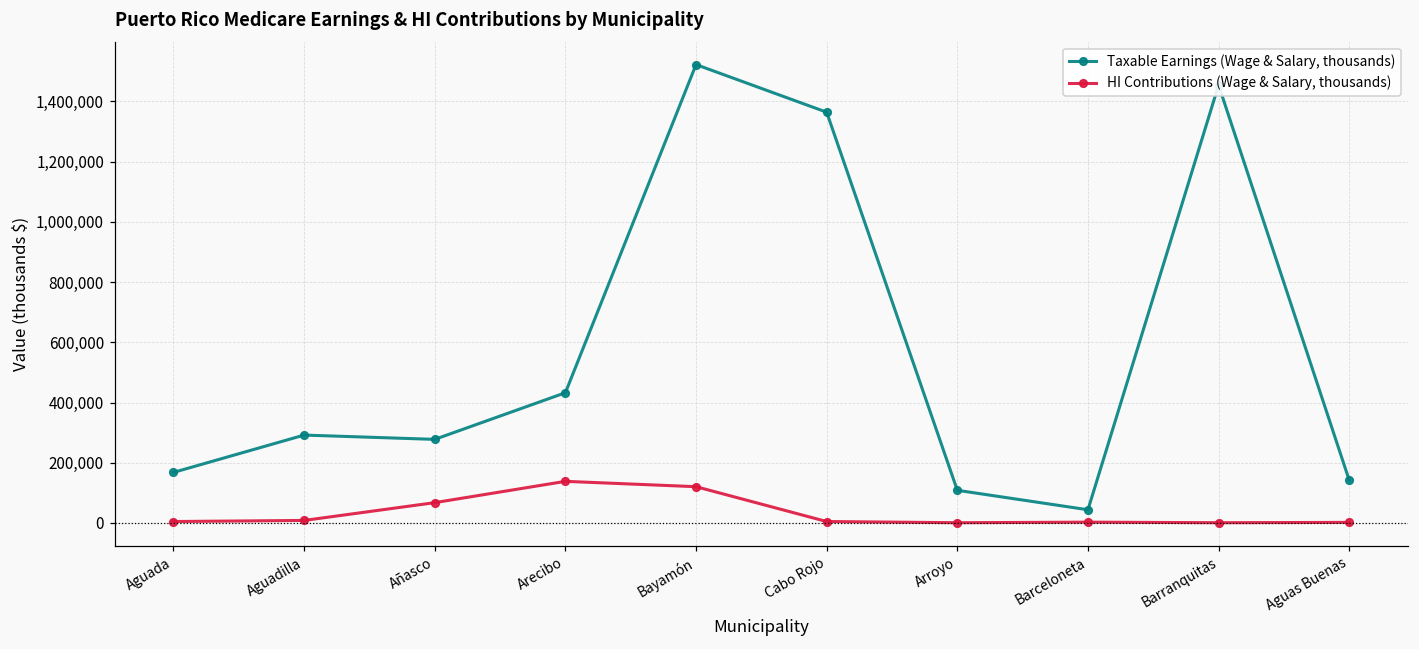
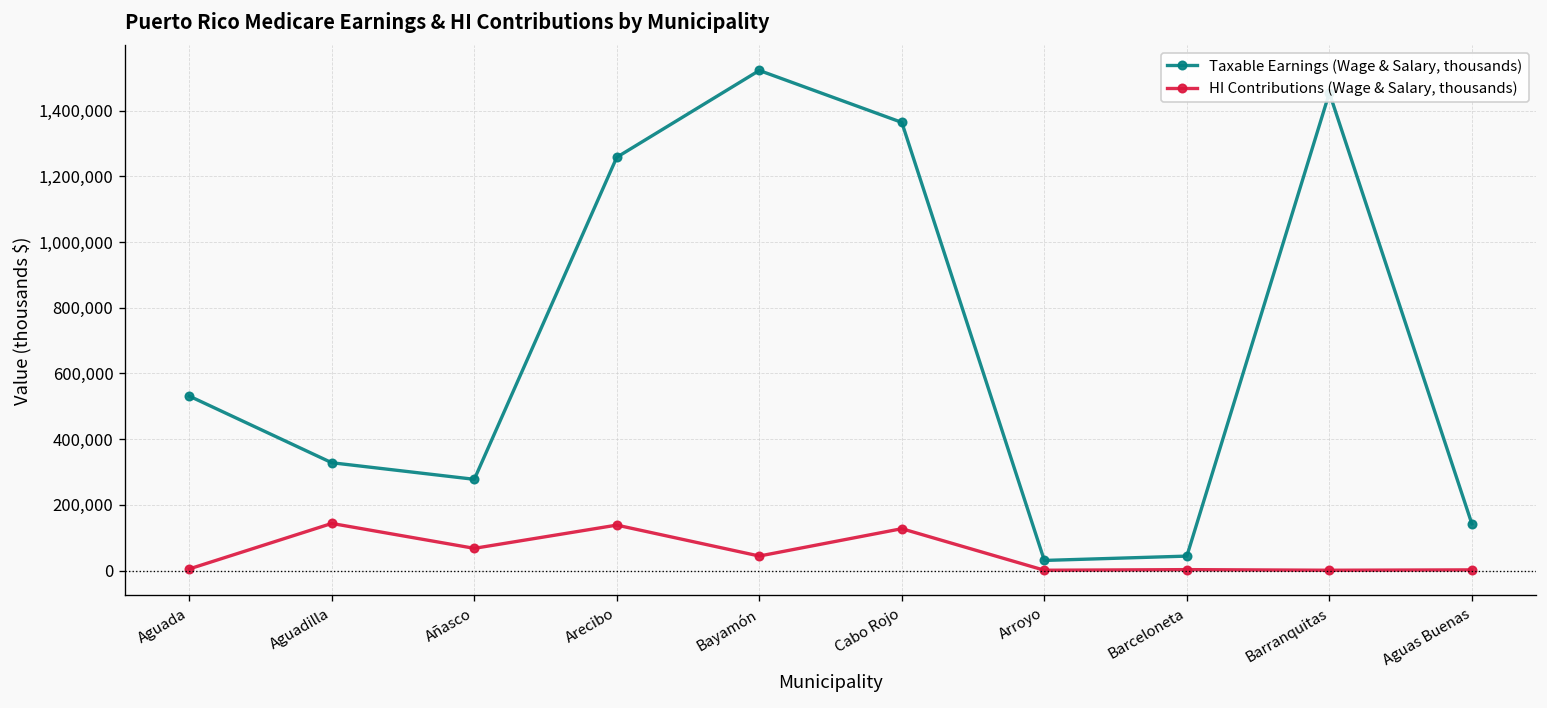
  {
    "Taxable Earnings (Wage & Salary, thousands)": {
-     "Aguada": "170,000",
-     "Aguadilla": "290,000",
+     "Aguada": "530,000",
+     "Aguadilla": "330,000",
      "Añasco": "280,000",
-     "Arecibo": "430,000",
+     "Arecibo": "1,260,000",
      "Bayamón": "1,520,000",
      "Cabo Rojo": "1,360,000",
-     "Arroyo": "110,000",
+     "Arroyo": "30,000",
      "Barceloneta": "40,000",
      "Aguas Buenas": "140,000"
    },
    "HI Contributions (Wage & Salary, thousands)": {
      "Aguada": "0",
-     "Aguadilla": "10,000",
+     "Aguadilla": "140,000",
      "Añasco": "70,000",
      "Arecibo": "140,000",
-     "Bayamón": "120,000",
-     "Cabo Rojo": "0",
+     "Bayamón": "40,000",
+     "Cabo Rojo": "130,000",
      "Arroyo": "0",
      "Barceloneta": "0",
      "Barranquitas": "0",
      "Aguas Buenas": "0"
    }
  }
